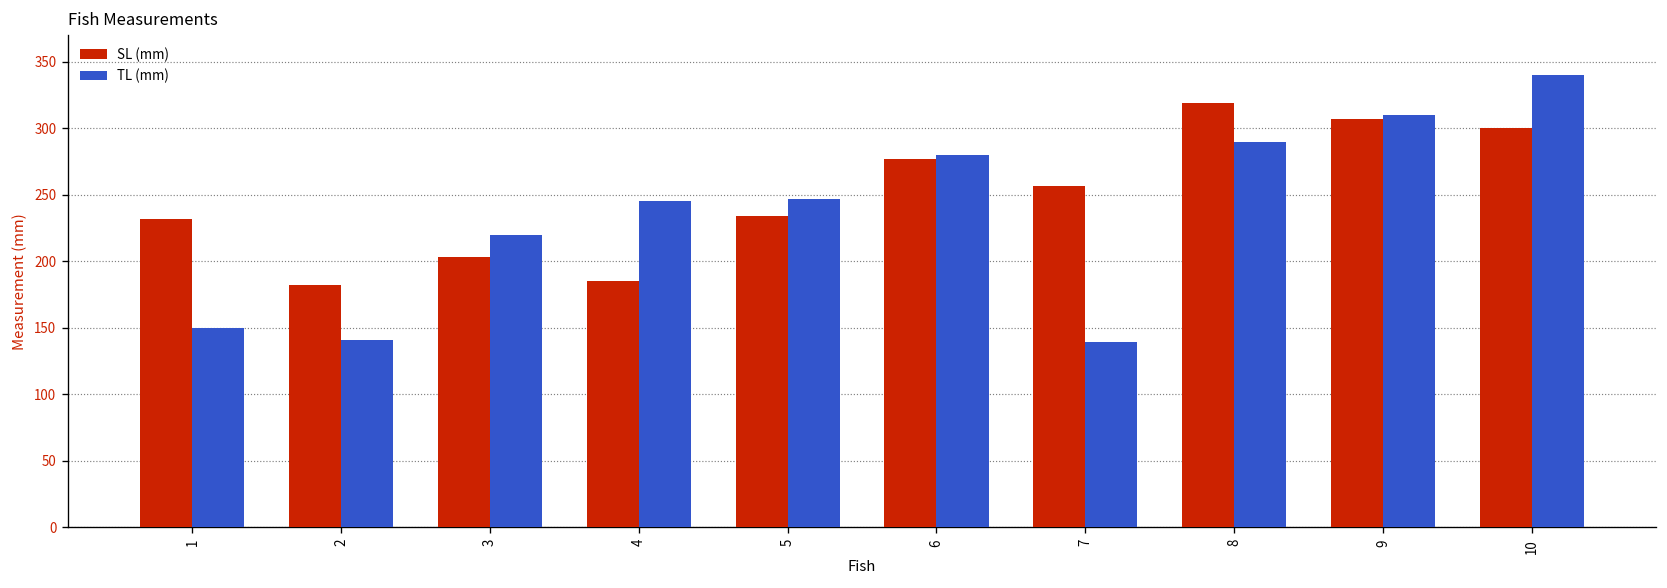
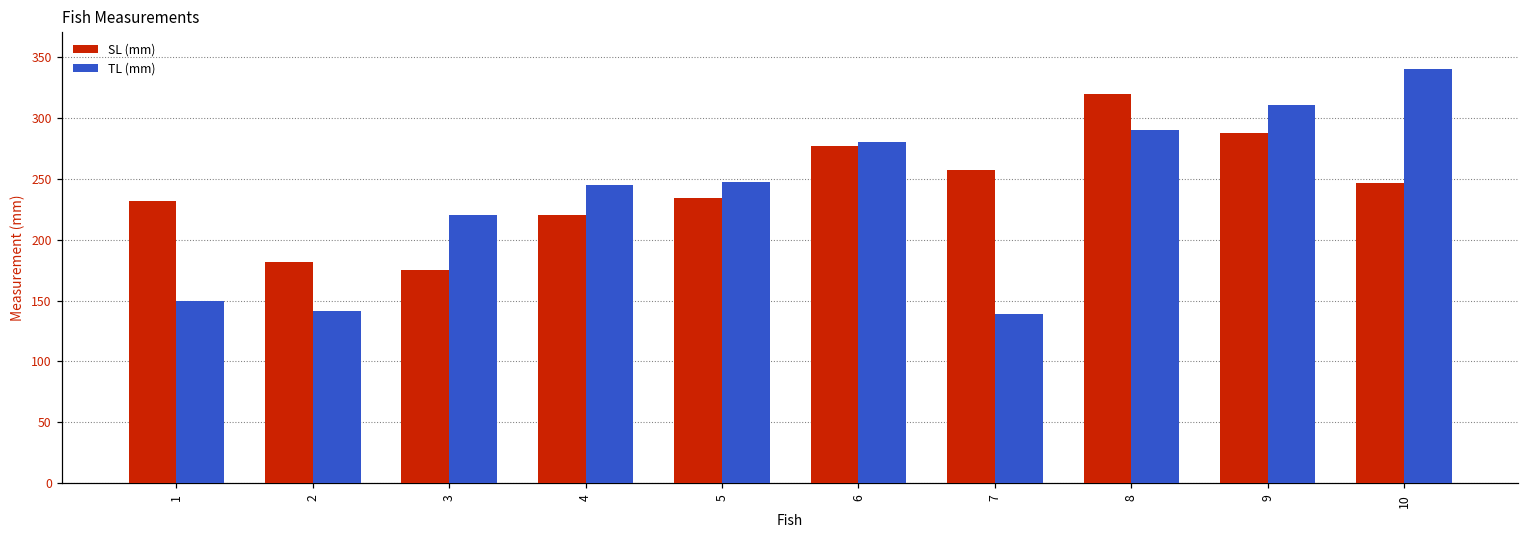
  {
    "SL (mm)": {
      "1": 232,
      "2": 182,
-     "3": 203,
-     "4": 185,
+     "3": 175,
+     "4": 220,
      "5": 234,
      "6": 277,
      "7": 257,
      "8": 319,
-     "9": 307,
-     "10": 300
+     "9": 287,
+     "10": 246
    },
    "TL (mm)": {
      "1": 150,
      "2": 141,
      "3": 220,
      "4": 245,
      "5": 247,
      "6": 280,
      "7": 139,
      "8": 290,
      "9": 310,
      "10": 340
    }
  }
